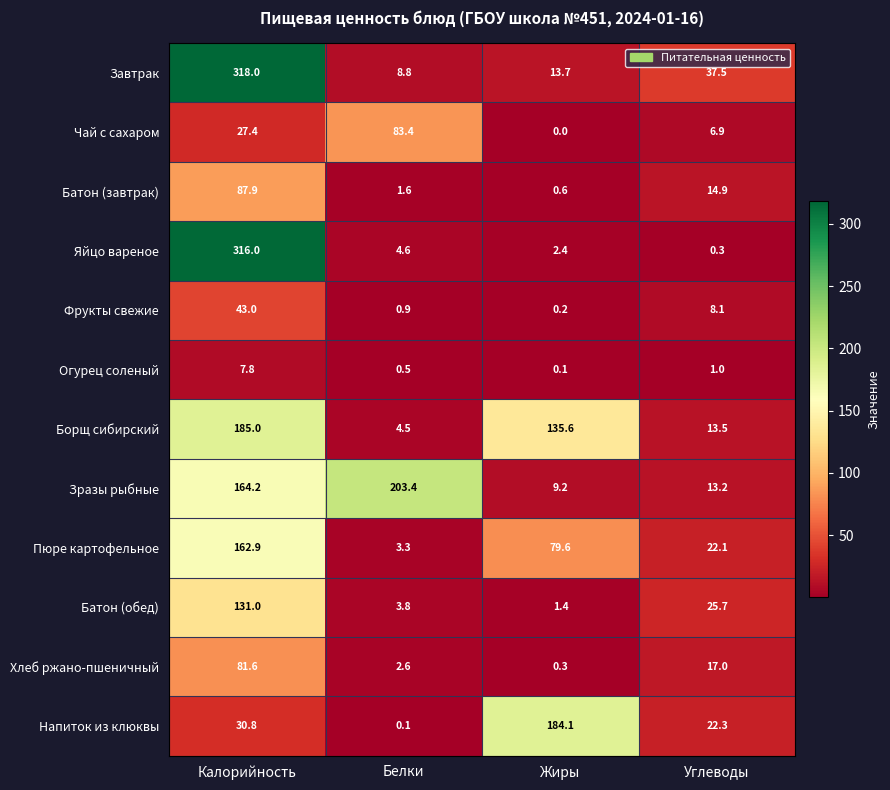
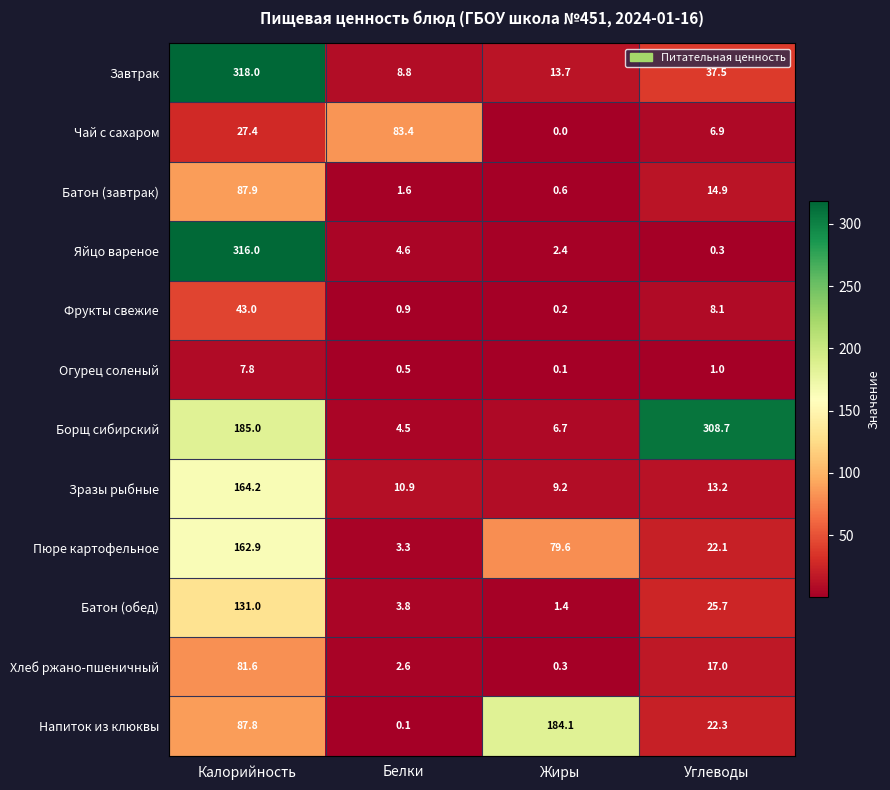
  {
    "Завтрак": {
      "Калорийность": 318.0,
      "Белки": 8.8,
      "Жиры": 13.7,
      "Углеводы": 37.5
    },
    "Чай с сахаром": {
      "Калорийность": 27.4,
      "Белки": 83.4,
      "Жиры": 0.0,
      "Углеводы": 6.9
    },
    "Батон (завтрак)": {
      "Калорийность": 87.9,
      "Белки": 1.6,
      "Жиры": 0.6,
      "Углеводы": 14.9
    },
    "Яйцо вареное": {
      "Калорийность": 316.0,
      "Белки": 4.6,
      "Жиры": 2.4,
      "Углеводы": 0.3
    },
    "Фрукты свежие": {
      "Калорийность": 43.0,
      "Белки": 0.9,
      "Жиры": 0.2,
      "Углеводы": 8.1
    },
    "Огурец соленый": {
      "Калорийность": 7.8,
      "Белки": 0.5,
      "Жиры": 0.1,
      "Углеводы": 1.0
    },
    "Борщ сибирский": {
      "Калорийность": 185.0,
      "Белки": 4.5,
-     "Жиры": 135.6,
-     "Углеводы": 13.5
+     "Жиры": 6.7,
+     "Углеводы": 308.7
    },
    "Зразы рыбные": {
      "Калорийность": 164.2,
-     "Белки": 203.4,
+     "Белки": 10.9,
      "Жиры": 9.2,
      "Углеводы": 13.2
    },
    "Пюре картофельное": {
      "Калорийность": 162.9,
      "Белки": 3.3,
      "Жиры": 79.6,
      "Углеводы": 22.1
    },
    "Батон (обед)": {
      "Калорийность": 131.0,
      "Белки": 3.8,
      "Жиры": 1.4,
      "Углеводы": 25.7
    },
    "Хлеб ржано-пшеничный": {
      "Калорийность": 81.6,
      "Белки": 2.6,
      "Жиры": 0.3,
      "Углеводы": 17.0
    },
    "Напиток из клюквы": {
-     "Калорийность": 30.8,
+     "Калорийность": 87.8,
      "Белки": 0.1,
      "Жиры": 184.1,
      "Углеводы": 22.3
    }
  }
